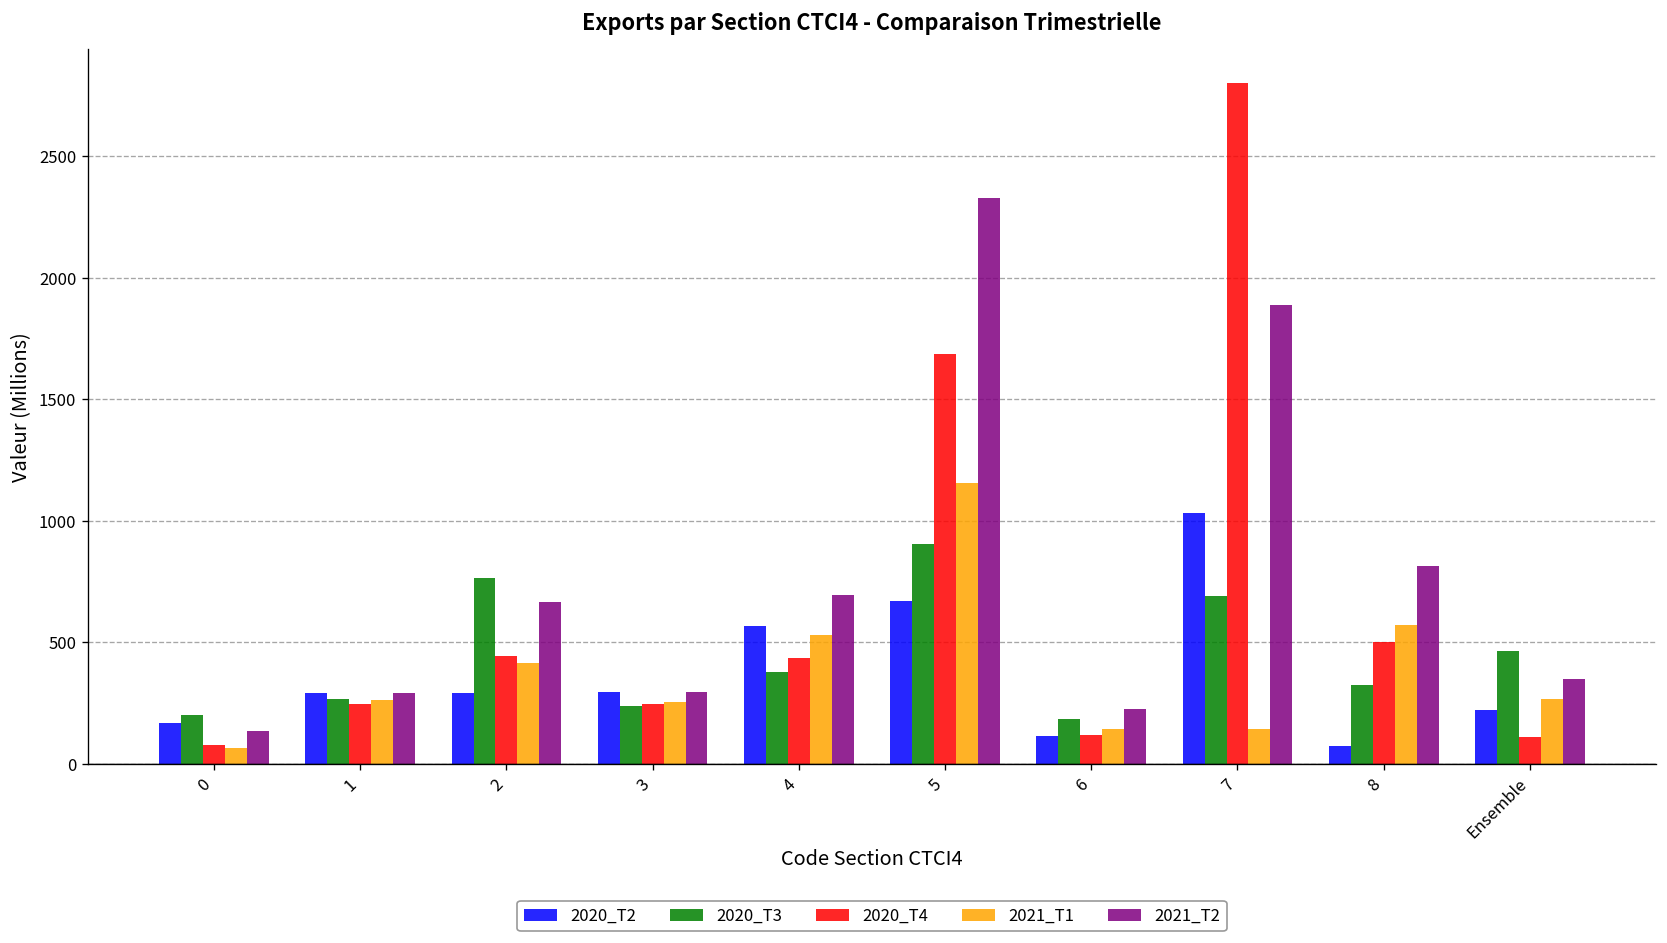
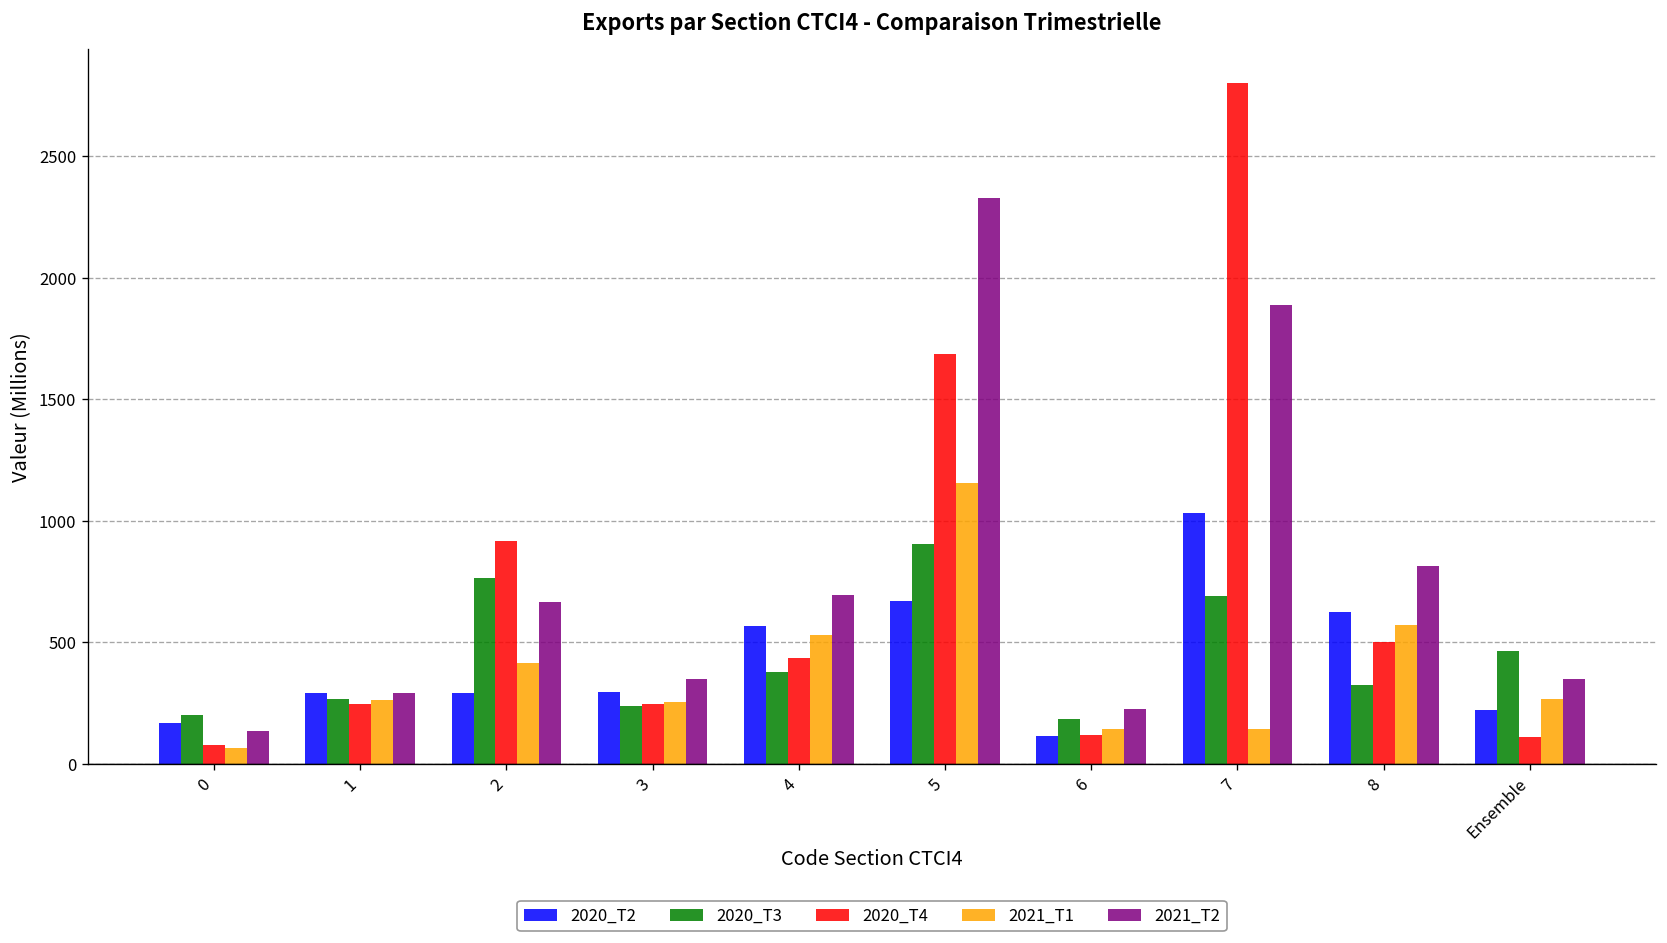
  {
    "2020_T2": {
      "0": 170,
      "1": 290,
      "2": 290,
      "3": 290,
      "4": 570,
      "5": 670,
      "6": 120,
      "7": 1030,
-     "8": 70,
+     "8": 620,
      "Ensemble": 220
    },
    "2020_T3": {
      "0": 200,
      "1": 270,
      "2": 770,
      "3": 240,
      "4": 380,
      "5": 910,
      "6": 180,
      "7": 690,
      "8": 320,
      "Ensemble": 460
    },
    "2020_T4": {
      "0": 80,
      "1": 250,
-     "2": 440,
+     "2": 920,
      "3": 250,
      "4": 440,
      "5": 1680,
      "6": 120,
      "7": 2800,
      "8": 500,
      "Ensemble": 110
    },
    "2021_T1": {
      "0": 60,
      "1": 260,
      "2": 420,
      "3": 260,
      "4": 530,
      "5": 1160,
      "6": 140,
      "7": 150,
      "8": 570,
      "Ensemble": 270
    },
    "2021_T2": {
      "0": 130,
      "1": 290,
      "2": 670,
-     "3": 290,
+     "3": 350,
      "4": 690,
      "5": 2330,
      "6": 230,
      "7": 1890,
      "8": 810,
      "Ensemble": 350
    }
  }
